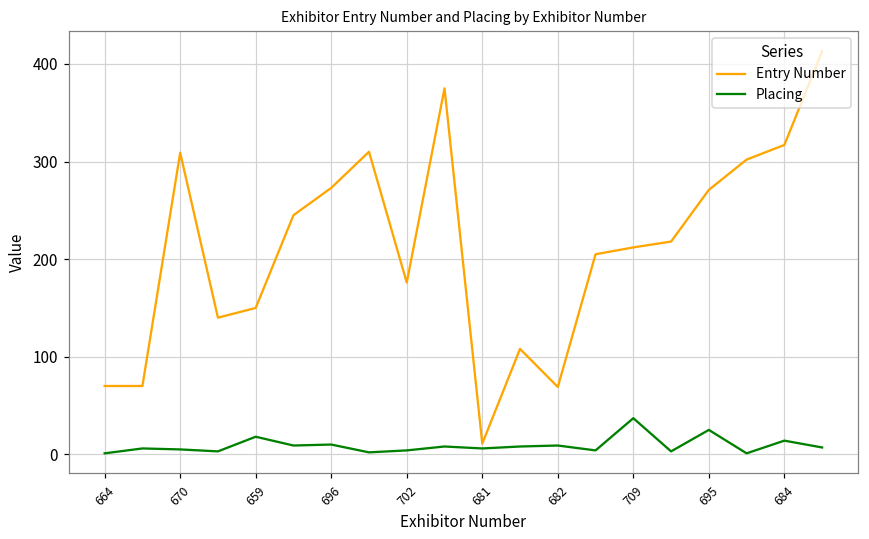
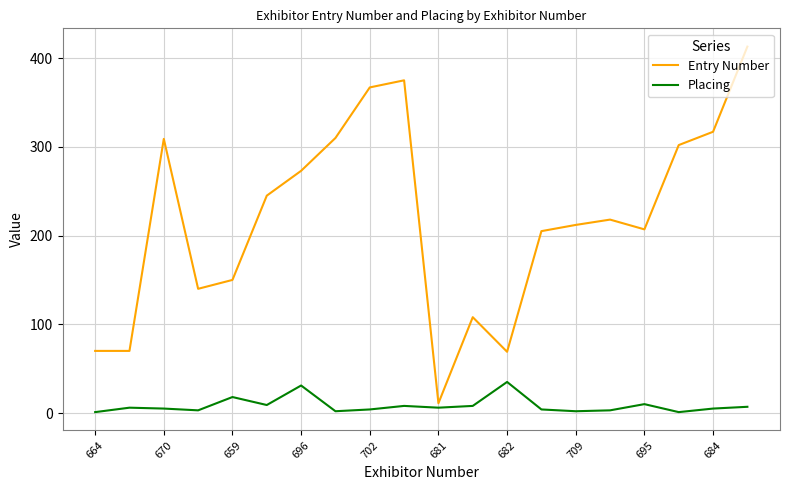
  {
    "Entry Number": {
      "664": 70,
      "670": 310,
      "659": 150,
      "696": 270,
-     "702": 180,
+     "702": 370,
      "681": 10,
      "682": 70,
      "709": 210,
-     "695": 270,
+     "695": 210,
      "684": 320
    },
    "Placing": {
      "664": 0,
      "670": 10,
      "659": 20,
-     "696": 10,
+     "696": 30,
      "702": 0,
      "681": 10,
-     "682": 10,
-     "709": 40,
-     "695": 30,
-     "684": 14
+     "682": 40,
+     "709": 0,
+     "695": 10,
+     "684": 5
    }
  }
